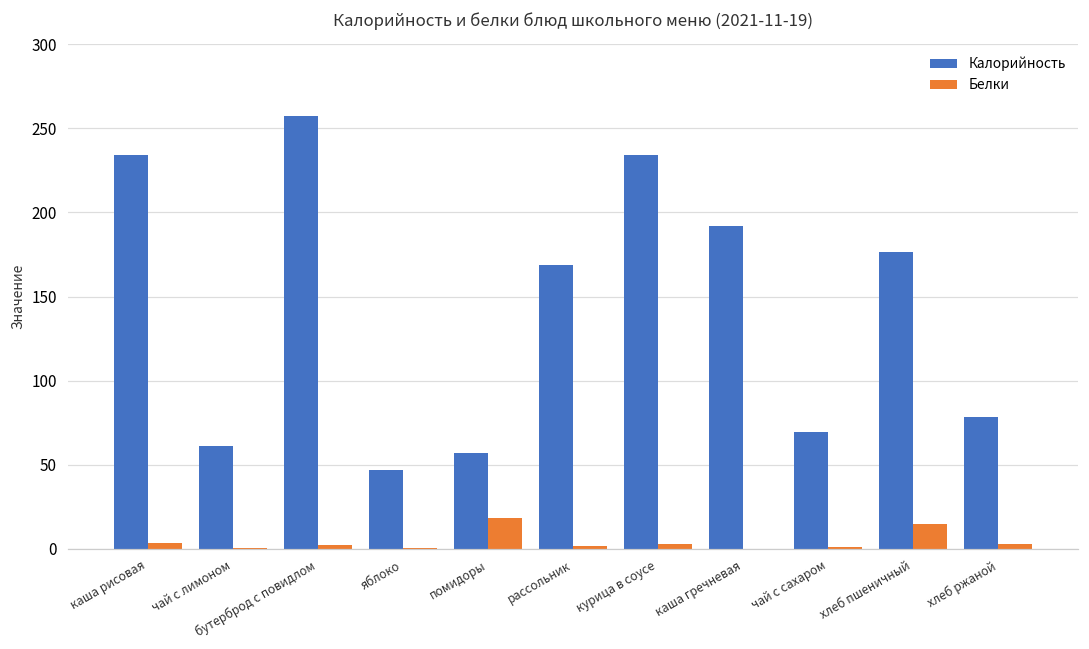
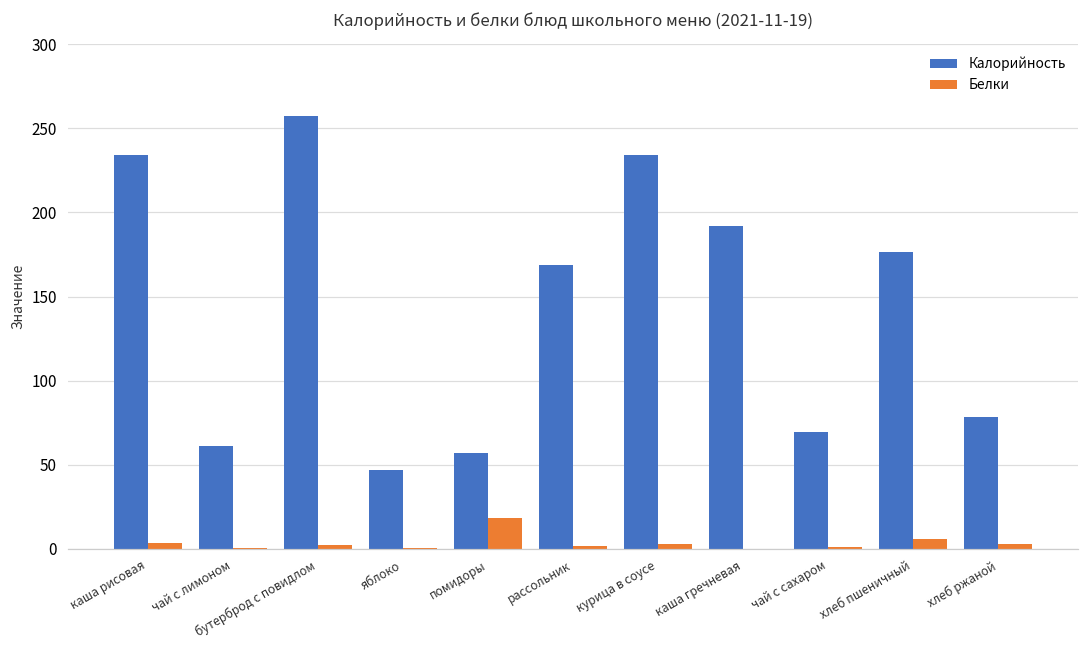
  {
    "Калорийность": {
      "каша рисовая": 234,
      "чай с лимоном": 61,
      "бутерброд с повидлом": 257,
      "яблоко": 47,
      "помидоры": 57,
      "рассольник": 169,
      "курица в соусе": 234,
      "каша гречневая": 192,
      "чай с сахаром": 69,
      "хлеб пшеничный": 176,
      "хлеб ржаной": 78
    },
    "Белки": {
      "каша рисовая": 3,
      "бутерброд с повидлом": 2,
      "помидоры": 18,
      "рассольник": 2,
      "курица в соусе": 3,
      "каша гречневая": 0,
-     "хлеб пшеничный": 15,
+     "хлеб пшеничный": 6,
      "хлеб ржаной": 3
    }
  }
